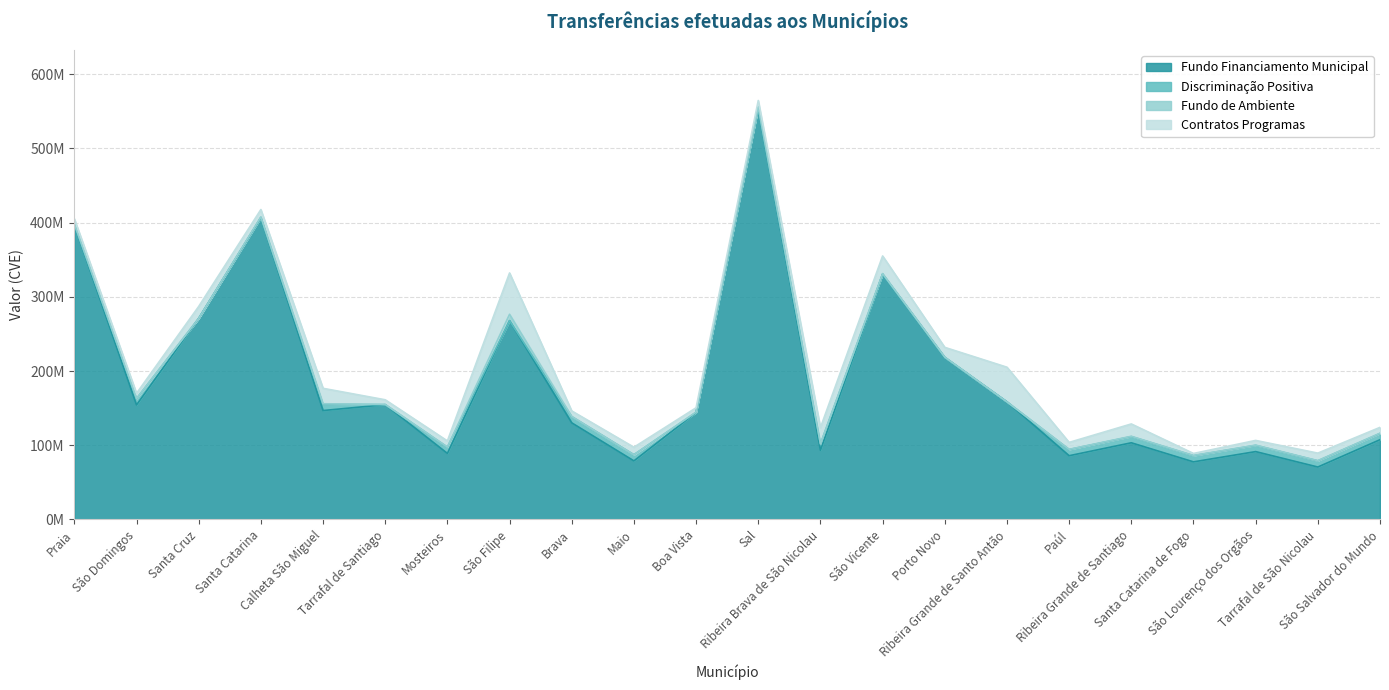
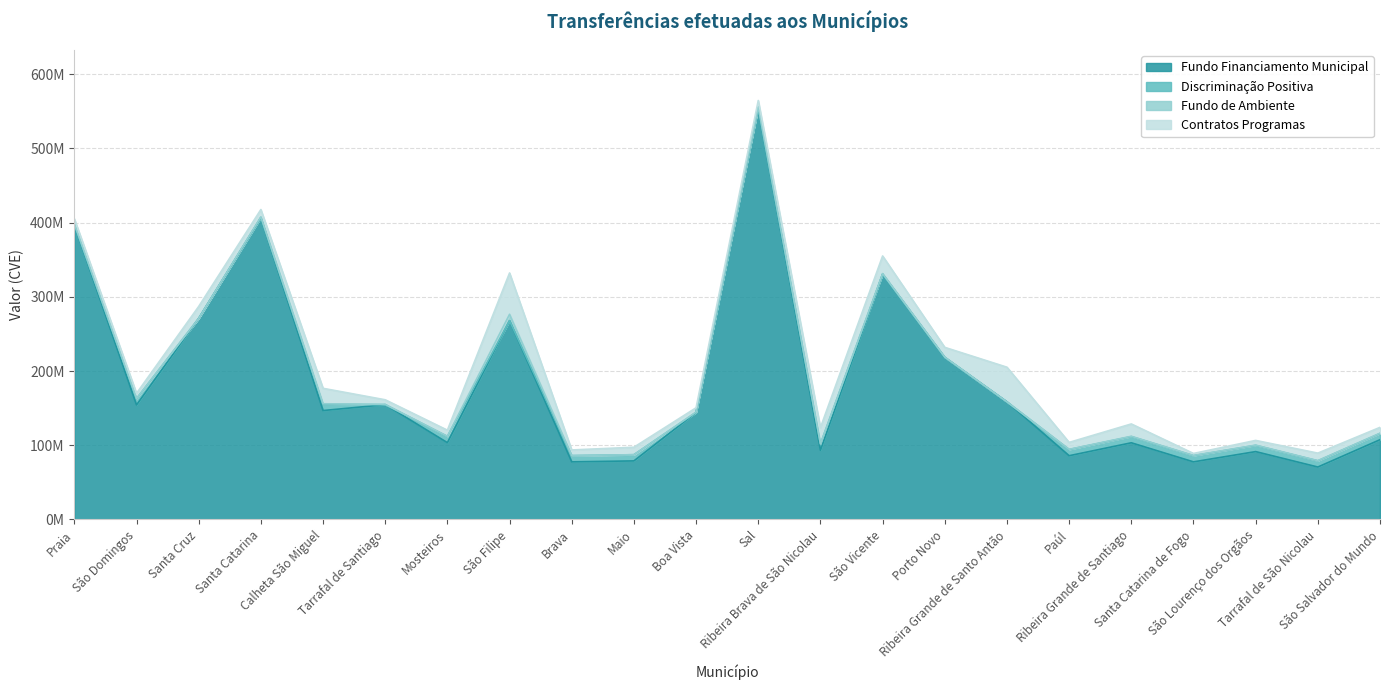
  {
    "Fundo Financiamento Municipal": {
      "São Domingos": 150000000,
      "Calheta São Miguel": 150000000,
-     "Mosteiros": 90000000,
-     "Brava": 130000000,
+     "Mosteiros": 100000000,
+     "Brava": 80000000,
      "Maio": 80000000,
      "Ribeira Brava de São Nicolau": 90000000,
      "Paúl": 90000000,
      "Ribeira Grande de Santiago": 100000000,
      "Santa Catarina de Fogo": 80000000,
      "São Lourenço dos Orgãos": 90000000,
      "Tarrafal de São Nicolau": 70000000,
      "São Salvador do Mundo": 110000000
    }
  }
